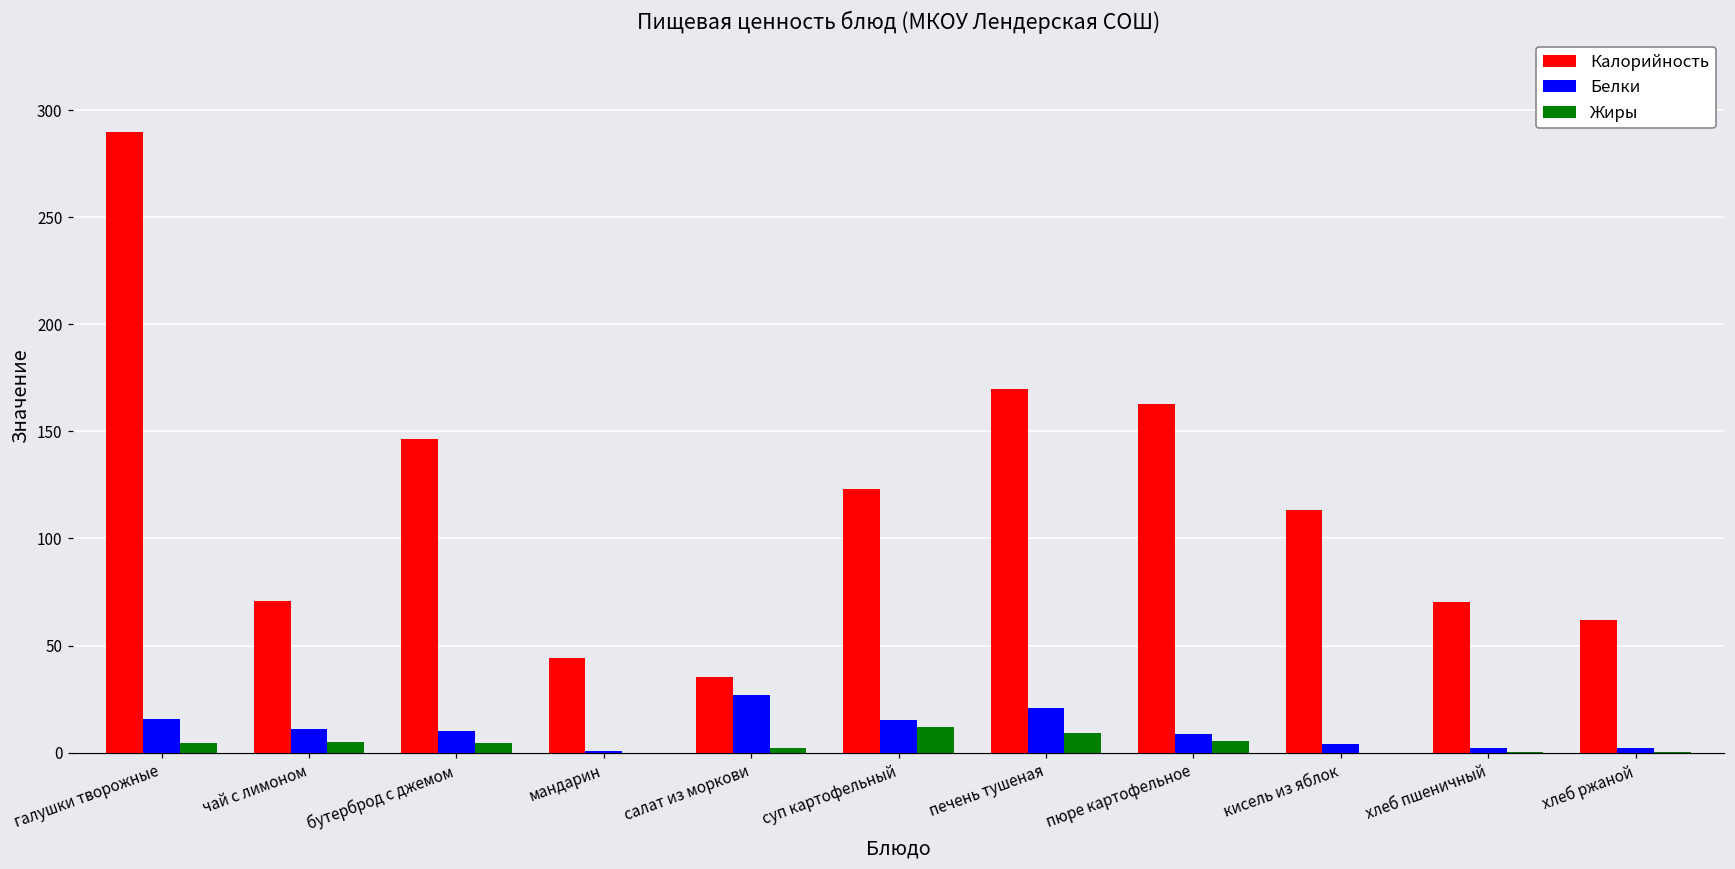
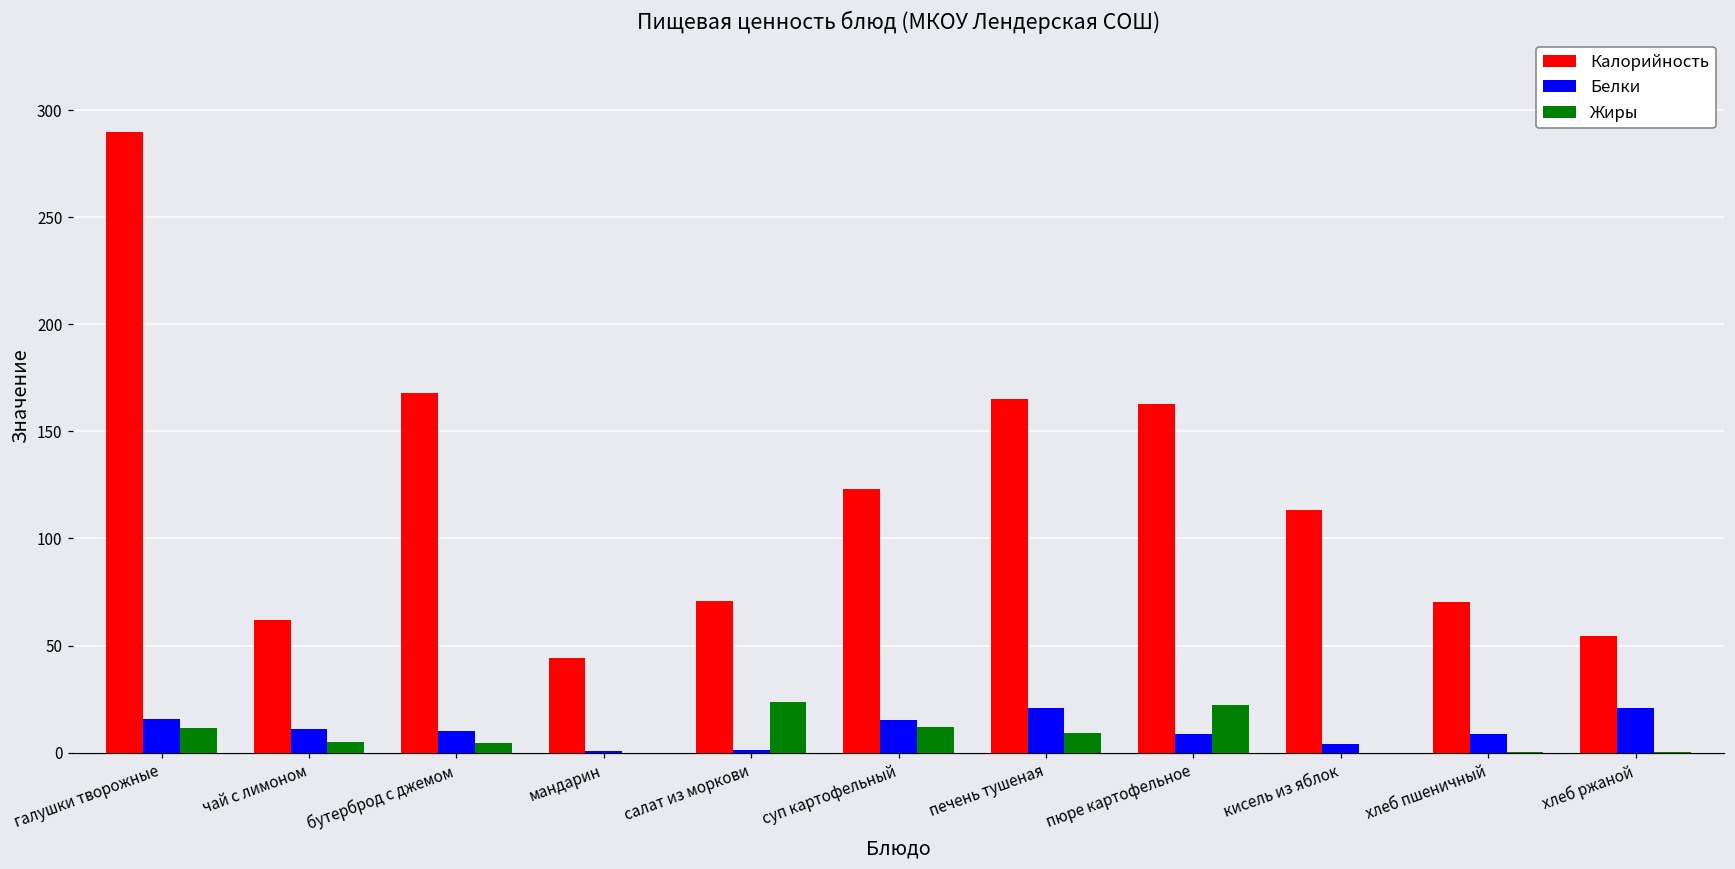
  {
    "Калорийность": {
      "галушки творожные": 290,
-     "чай с лимоном": 71,
-     "бутерброд с джемом": 147,
+     "чай с лимоном": 62,
+     "бутерброд с джемом": 168,
      "мандарин": 44,
-     "салат из моркови": 35,
+     "салат из моркови": 71,
      "суп картофельный": 123,
-     "печень тушеная": 170,
+     "печень тушеная": 165,
      "пюре картофельное": 163,
      "кисель из яблок": 114,
      "хлеб пшеничный": 71,
-     "хлеб ржаной": 62
+     "хлеб ржаной": 54
    },
    "Белки": {
      "галушки творожные": 16,
      "чай с лимоном": 11,
      "бутерброд с джемом": 10,
-     "салат из моркови": 27,
+     "салат из моркови": 1,
      "суп картофельный": 15,
      "печень тушеная": 21,
      "пюре картофельное": 9,
      "кисель из яблок": 4,
-     "хлеб пшеничный": 2,
-     "хлеб ржаной": 2
+     "хлеб пшеничный": 9,
+     "хлеб ржаной": 21
    },
    "Жиры": {
-     "галушки творожные": 5,
+     "галушки творожные": 12,
      "чай с лимоном": 5,
      "бутерброд с джемом": 4,
      "мандарин": 0,
-     "салат из моркови": 2,
+     "салат из моркови": 24,
      "суп картофельный": 12,
      "печень тушеная": 9,
-     "пюре картофельное": 6,
+     "пюре картофельное": 22,
      "кисель из яблок": 0
    }
  }
